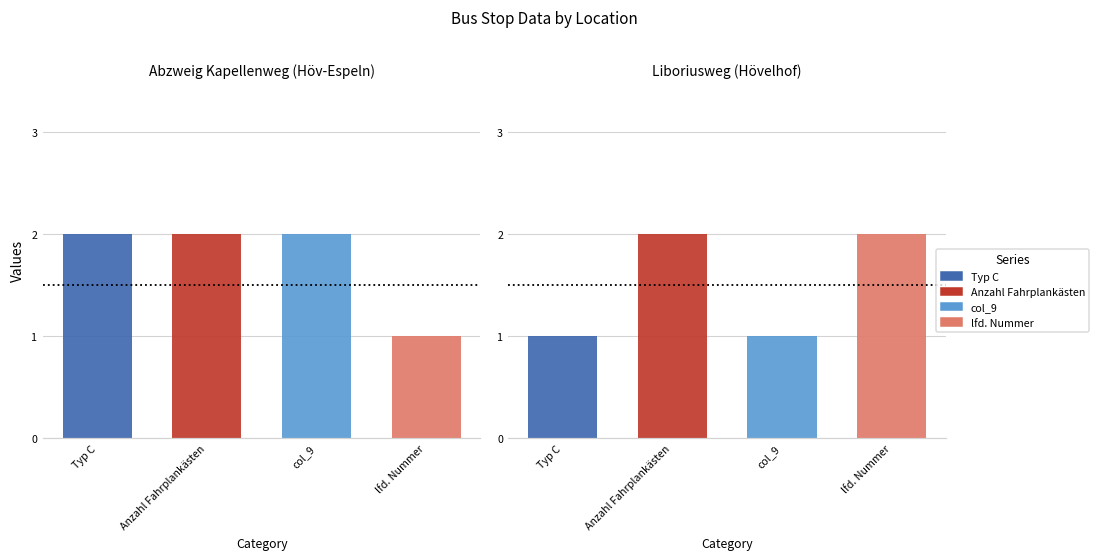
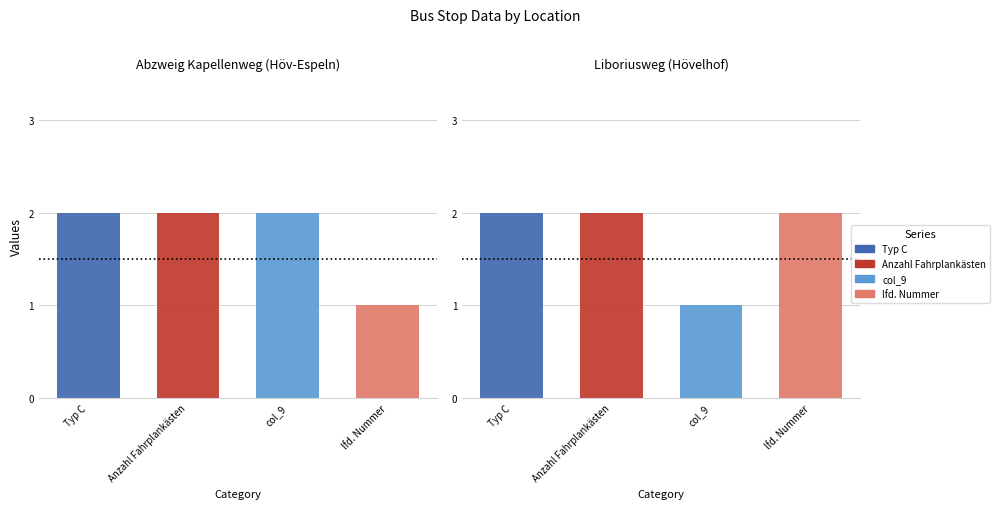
  {
    "Abzweig Kapellenweg (Höv-Espeln)": {
      "Typ C": 2.0,
      "Anzahl Fahrplankästen": 2.0,
      "col_9": 2.0,
      "lfd. Nummer": 1.0
    },
    "Liboriusweg (Hövelhof)": {
-     "Typ C": 1,
+     "Typ C": 2,
      "Anzahl Fahrplankästen": 2,
      "col_9": 1,
      "lfd. Nummer": 2
    }
  }
